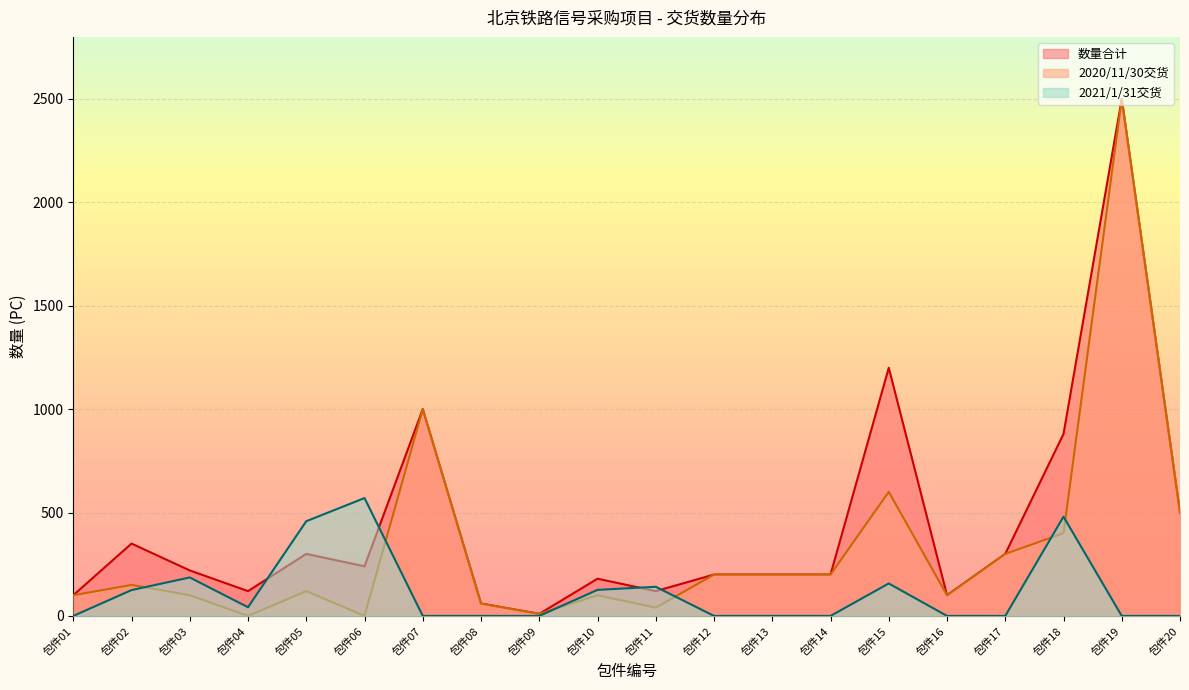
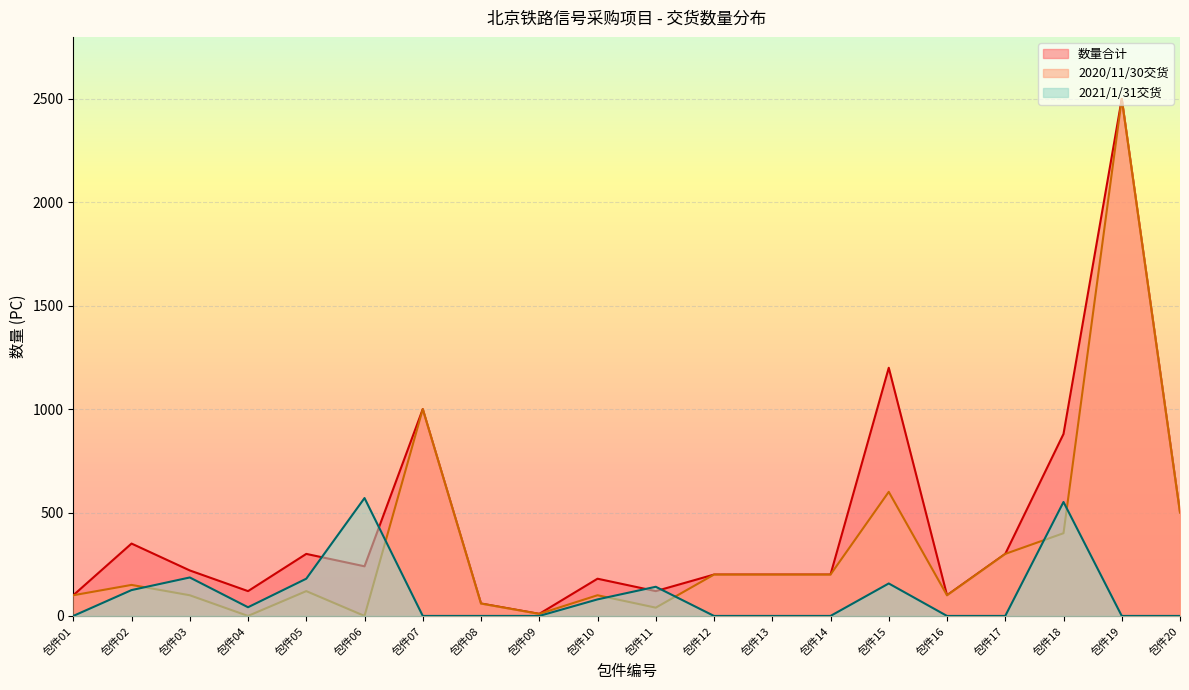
  {
    "2021/1/31交货": {
      "包件01": 0,
      "包件02": 130,
      "包件03": 190,
      "包件04": 40,
-     "包件05": 460,
+     "包件05": 180,
      "包件06": 570,
      "包件07": 0,
      "包件08": 0,
-     "包件10": 130,
+     "包件10": 80,
      "包件11": 140,
      "包件12": 0,
      "包件13": 0,
      "包件14": 0,
      "包件15": 160,
      "包件16": 0,
      "包件17": 0,
-     "包件18": 480,
+     "包件18": 550,
      "包件19": 0,
      "包件20": 0
    }
  }
